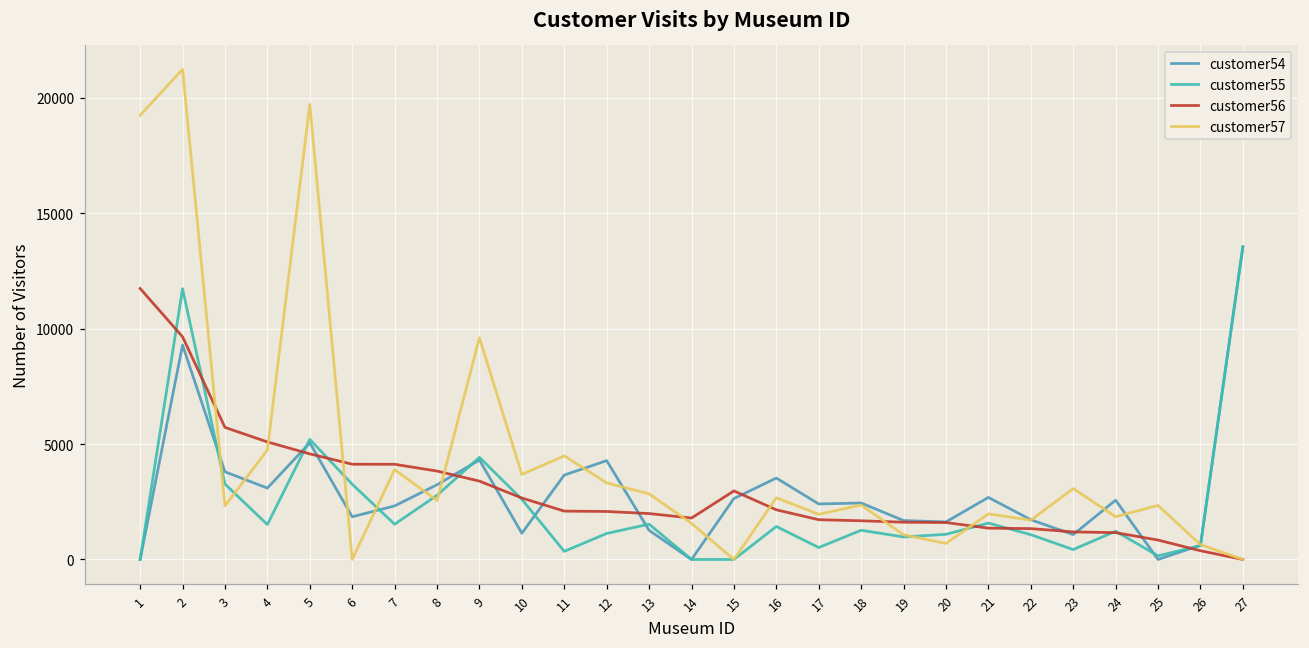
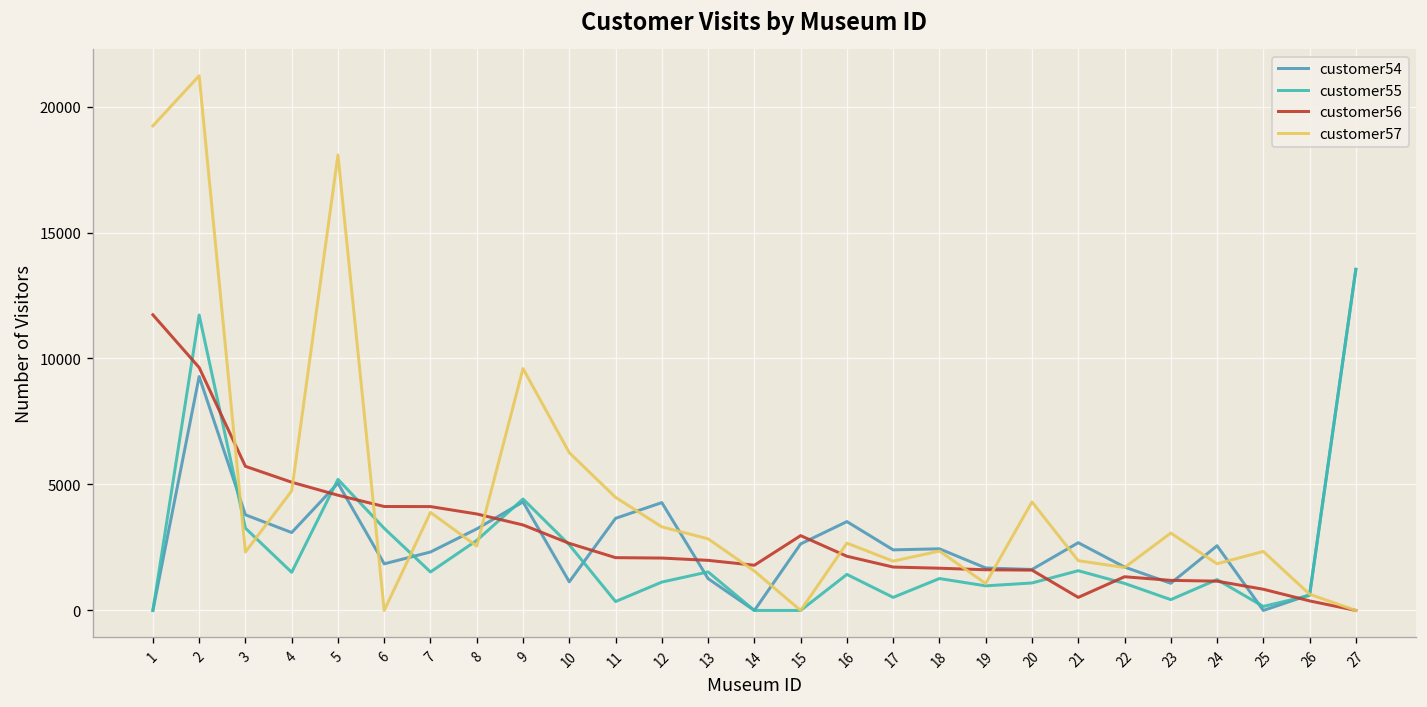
  {
    "customer56": {
      "1": 11700,
      "2": 9600,
      "3": 5700,
      "4": 5100,
      "5": 4600,
      "6": 4100,
      "7": 4100,
      "8": 3800,
      "9": 3400,
      "11": 2100,
      "12": 2100,
      "13": 2000,
      "14": 1800,
      "15": 3000,
      "16": 2200,
      "17": 1700,
      "18": 1700,
-     "21": 1400,
+     "21": 500,
      "22": 1300,
      "25": 800,
      "26": 400
    },
    "customer57": {
      "1": 19200,
      "2": 21200,
      "3": 2300,
      "4": 4700,
-     "5": 19700,
+     "5": 18100,
      "6": 0,
      "7": 3900,
      "8": 2600,
      "9": 9600,
-     "10": 3700,
+     "10": 6300,
      "11": 4500,
      "12": 3300,
      "13": 2800,
      "14": 1600,
      "16": 2700,
      "17": 2000,
-     "20": 700,
+     "20": 4300,
      "21": 2000,
      "23": 3100,
      "24": 1900,
      "25": 2300
    }
  }
